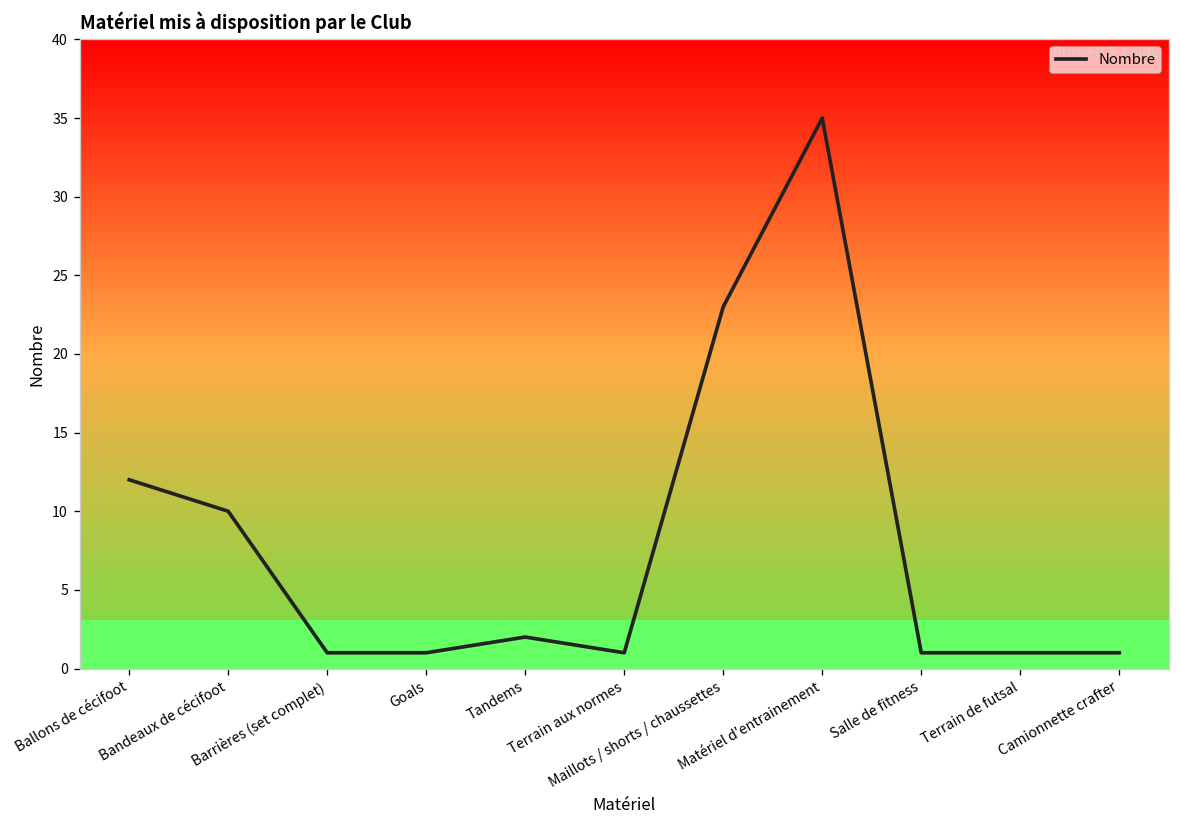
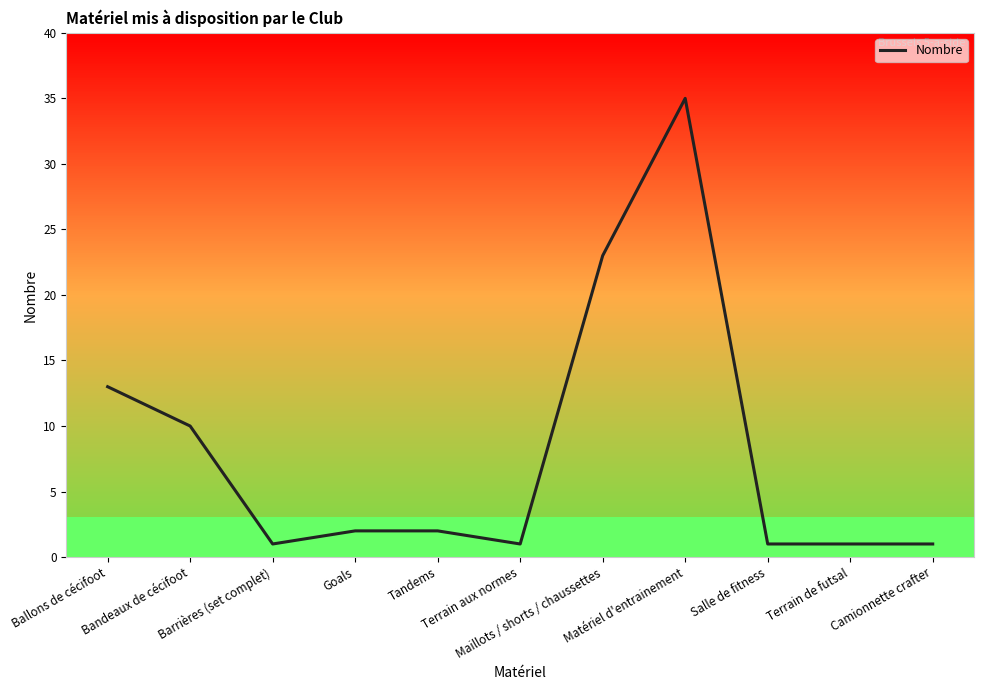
  {
-   "Ballons de cécifoot": 12,
+   "Ballons de cécifoot": 13,
    "Bandeaux de cécifoot": 10,
    "Barrières (set complet)": 1,
-   "Goals": 1,
+   "Goals": 2,
    "Tandems": 2,
    "Terrain aux normes": 1,
    "Maillots / shorts / chaussettes": 23,
    "Matériel d'entrainement": 35,
    "Salle de fitness": 1,
    "Terrain de futsal": 1,
    "Camionnette crafter": 1
  }
